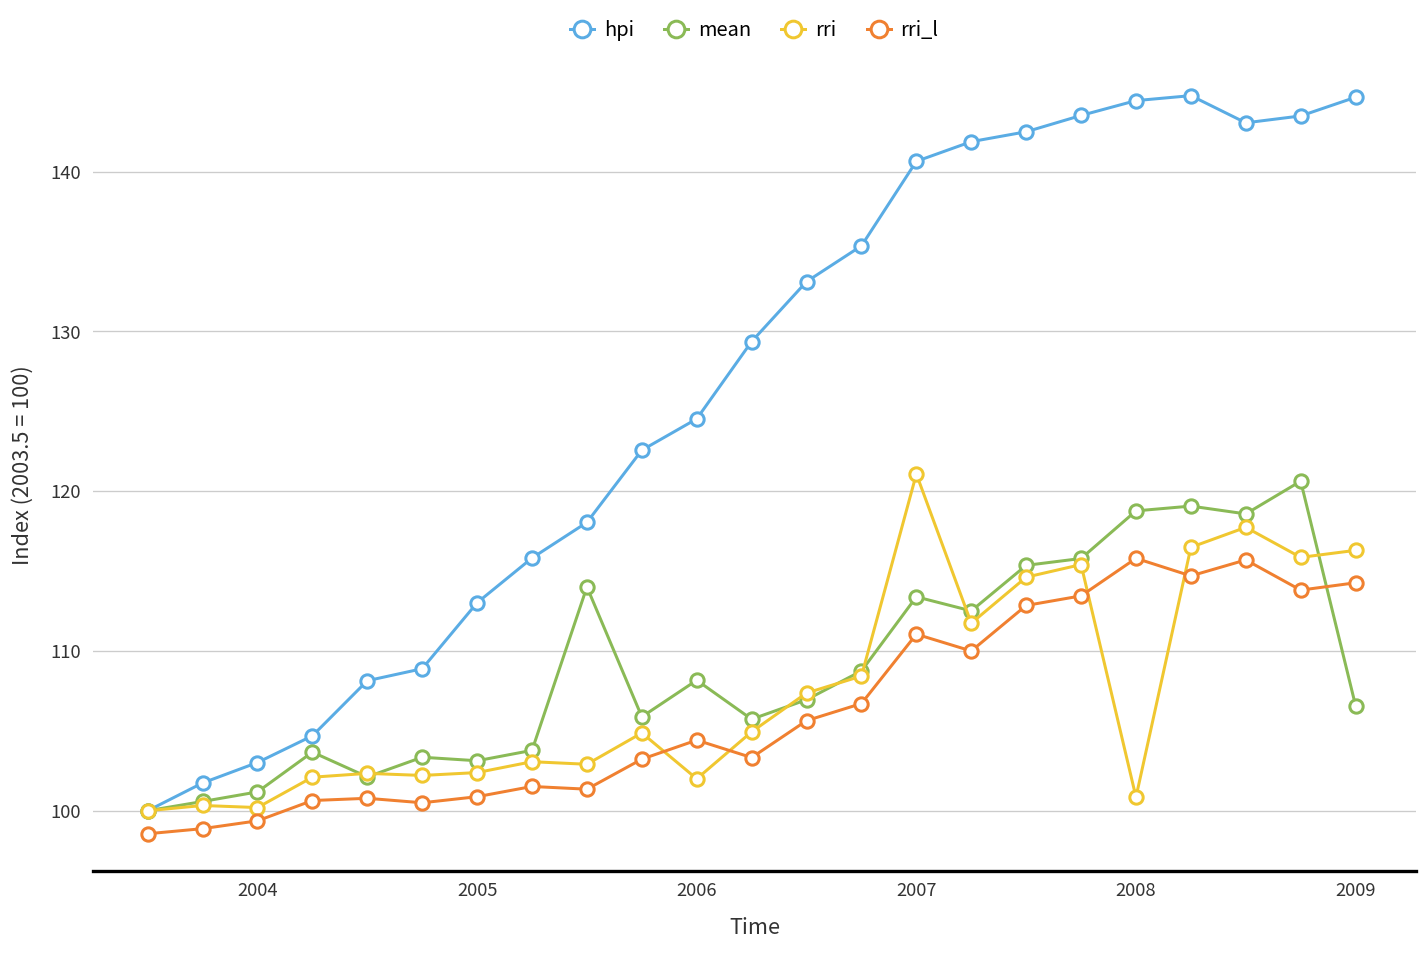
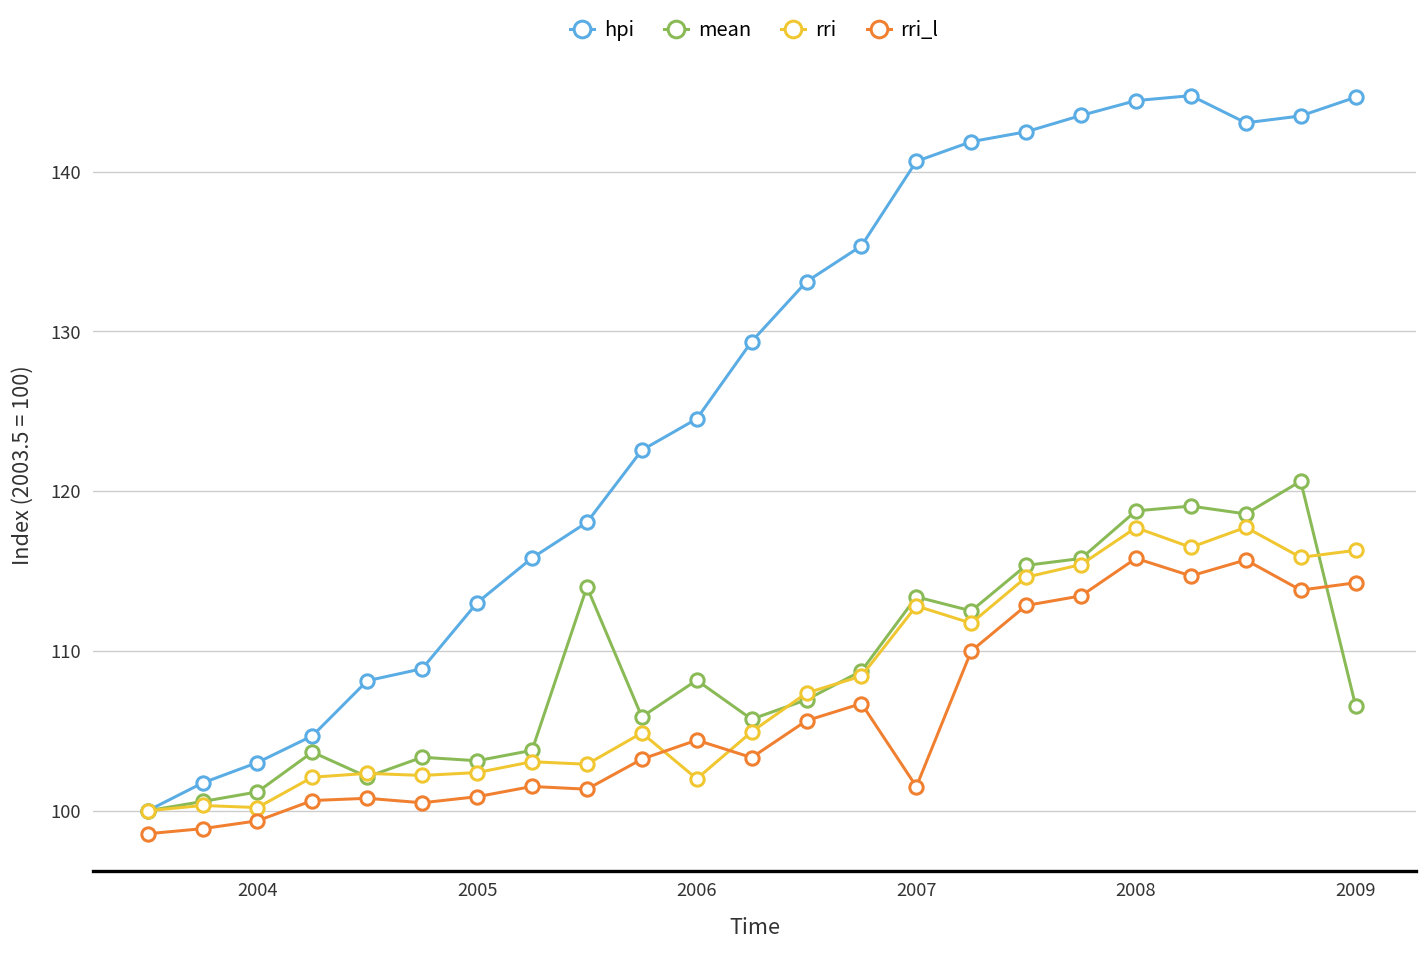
  {
    "hpi": {
      "2004": 103.0,
      "2005": 113.0,
      "2006": 124.5,
      "2007": 140.7,
      "2008": 144.5,
      "2009": 144.7
    },
    "mean": {
      "2004": 101.2,
      "2005": 103.1,
      "2006": 108.2,
      "2007": 113.4,
      "2008": 118.8,
      "2009": 106.6
    },
    "rri": {
      "2004": 100.2,
      "2005": 102.4,
      "2006": 102.0,
-     "2007": 121.1,
-     "2008": 100.9,
+     "2007": 112.8,
+     "2008": 117.7,
      "2009": 116.3
    },
    "rri_l": {
      "2004": 99.4,
      "2005": 100.9,
      "2006": 104.4,
-     "2007": 111.1,
+     "2007": 101.5,
      "2008": 115.8,
      "2009": 114.3
    }
  }
